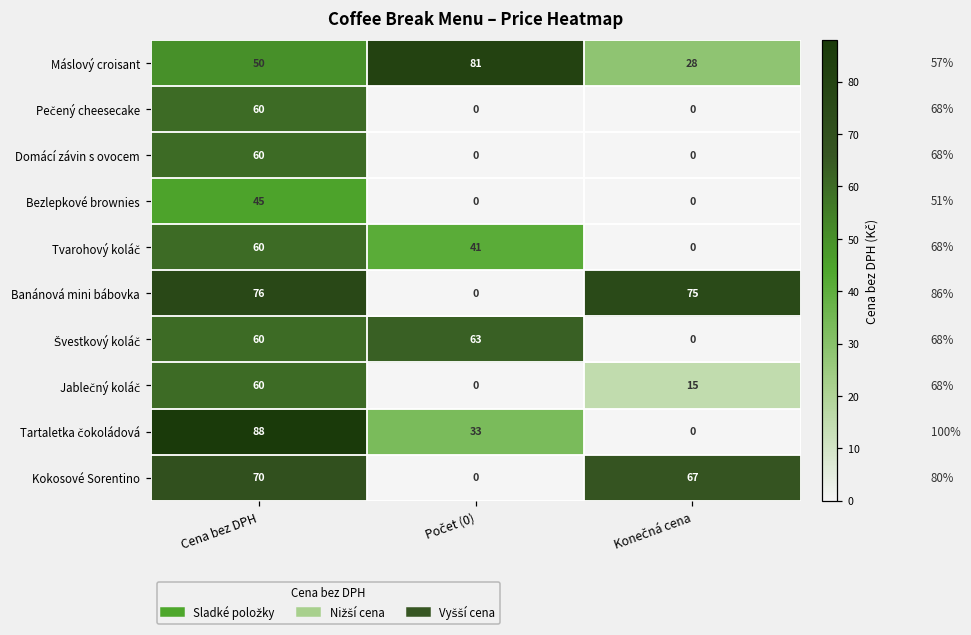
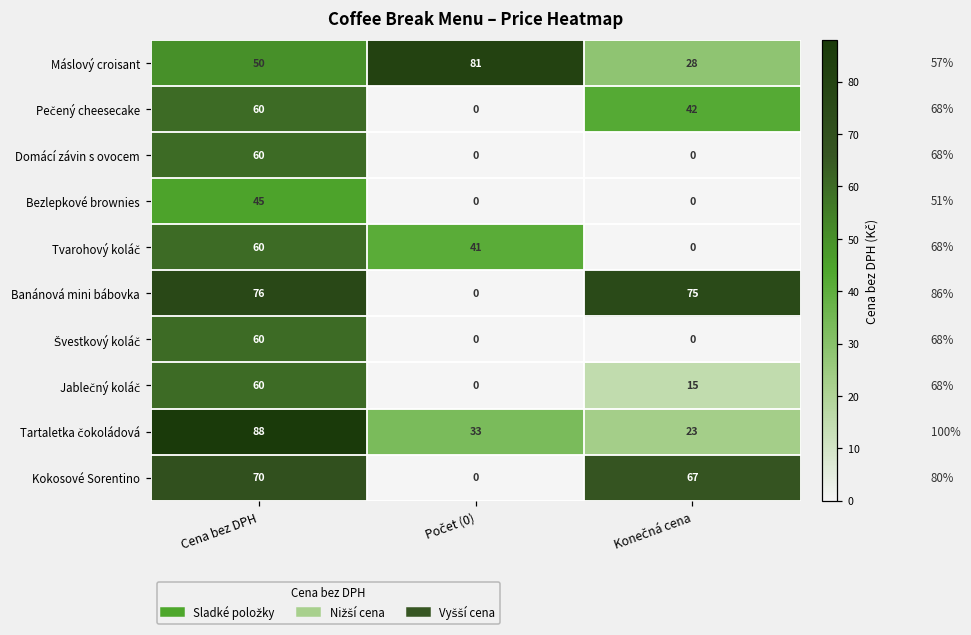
  {
    "Máslový croisant": {
      "Cena bez DPH": 50,
      "Počet (0)": 81,
      "Konečná cena": 28
    },
    "Pečený cheesecake": {
      "Cena bez DPH": 60,
      "Počet (0)": 0,
-     "Konečná cena": 0
+     "Konečná cena": 42
    },
    "Domácí závin s ovocem": {
      "Cena bez DPH": 60,
      "Počet (0)": 0,
      "Konečná cena": 0
    },
    "Bezlepkové brownies": {
      "Cena bez DPH": 45,
      "Počet (0)": 0,
      "Konečná cena": 0
    },
    "Tvarohový koláč": {
      "Cena bez DPH": 60,
      "Počet (0)": 41,
      "Konečná cena": 0
    },
    "Banánová mini bábovka": {
      "Cena bez DPH": 76,
      "Počet (0)": 0,
      "Konečná cena": 75
    },
    "Švestkový koláč": {
      "Cena bez DPH": 60,
-     "Počet (0)": 63,
+     "Počet (0)": 0,
      "Konečná cena": 0
    },
    "Jablečný koláč": {
      "Cena bez DPH": 60,
      "Počet (0)": 0,
      "Konečná cena": 15
    },
    "Tartaletka čokoládová": {
      "Cena bez DPH": 88,
      "Počet (0)": 33,
-     "Konečná cena": 0
+     "Konečná cena": 23
    },
    "Kokosové Sorentino": {
      "Cena bez DPH": 70,
      "Počet (0)": 0,
      "Konečná cena": 67
    }
  }
